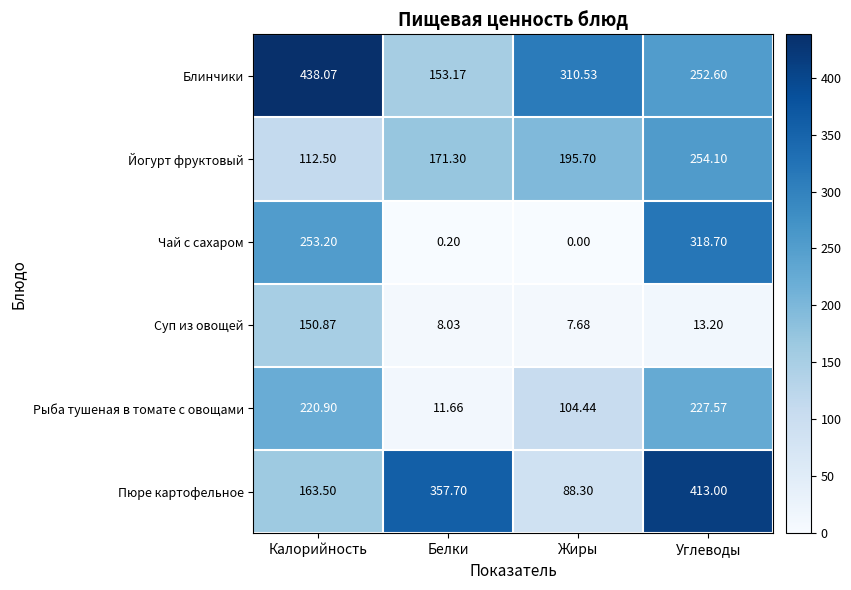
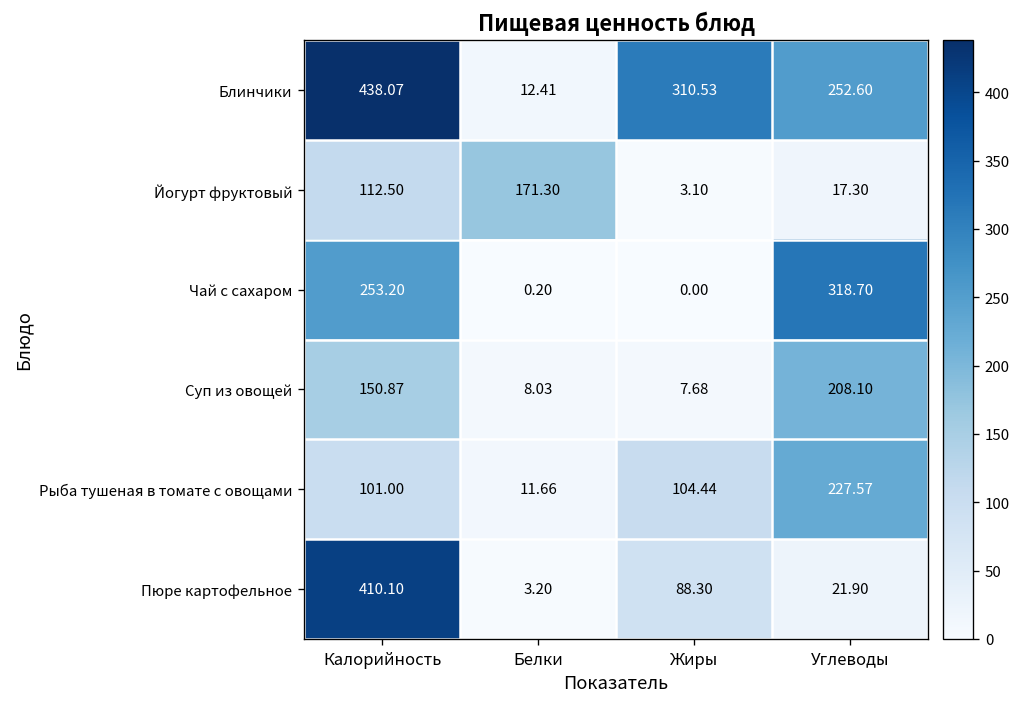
  {
    "Блинчики": {
      "Калорийность": 438.07,
-     "Белки": 153.17,
+     "Белки": 12.41,
      "Жиры": 310.53,
      "Углеводы": 252.60
    },
    "Йогурт фруктовый": {
      "Калорийность": 112.50,
      "Белки": 171.30,
-     "Жиры": 195.70,
-     "Углеводы": 254.10
+     "Жиры": 3.10,
+     "Углеводы": 17.30
    },
    "Чай с сахаром": {
      "Калорийность": 253.20,
      "Белки": 0.20,
      "Жиры": 0.00,
      "Углеводы": 318.70
    },
    "Суп из овощей": {
      "Калорийность": 150.87,
      "Белки": 8.03,
      "Жиры": 7.68,
-     "Углеводы": 13.20
+     "Углеводы": 208.10
    },
    "Рыба тушеная в томате с овощами": {
-     "Калорийность": 220.90,
+     "Калорийность": 101.00,
      "Белки": 11.66,
      "Жиры": 104.44,
      "Углеводы": 227.57
    },
    "Пюре картофельное": {
-     "Калорийность": 163.50,
-     "Белки": 357.70,
+     "Калорийность": 410.10,
+     "Белки": 3.20,
      "Жиры": 88.30,
-     "Углеводы": 413.00
+     "Углеводы": 21.90
    }
  }
